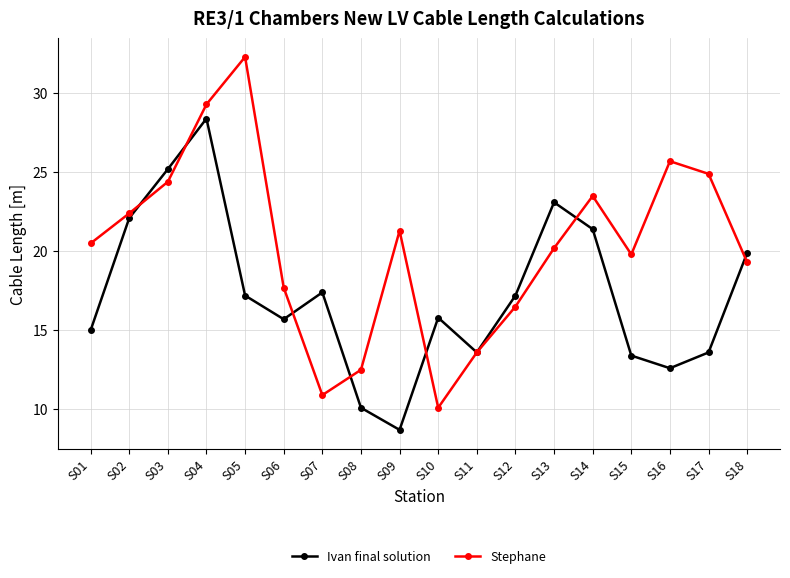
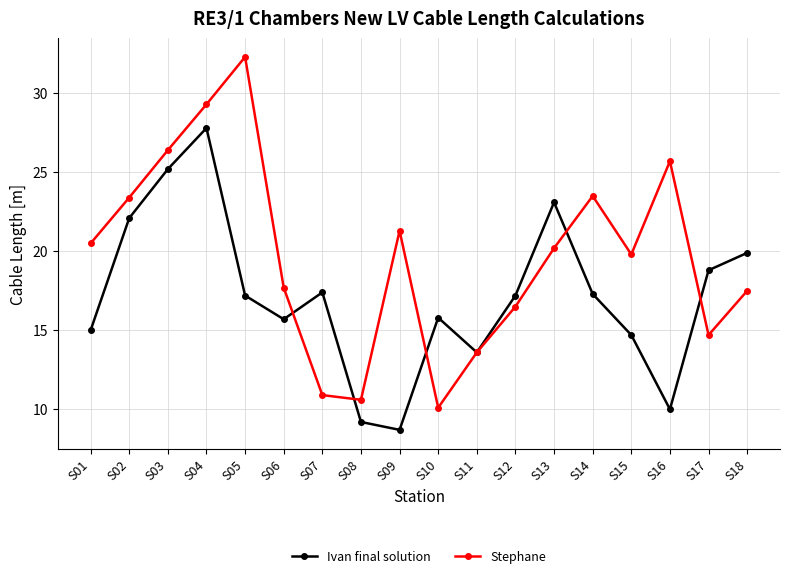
  {
    "Ivan final solution": {
      "S01": 15.0,
      "S02": 22.1,
      "S03": 25.2,
-     "S04": 28.4,
+     "S04": 27.8,
      "S05": 17.2,
      "S06": 15.7,
      "S07": 17.4,
-     "S08": 10.1,
+     "S08": 9.2,
      "S09": 8.7,
      "S10": 15.8,
      "S12": 17.2,
      "S13": 23.1,
-     "S14": 21.4,
-     "S15": 13.4,
-     "S16": 12.6,
-     "S17": 13.6,
+     "S14": 17.3,
+     "S15": 14.7,
+     "S16": 10.0,
+     "S17": 18.8,
      "S18": 19.9
    },
    "Stephane": {
      "S01": 20.5,
-     "S02": 22.4,
-     "S03": 24.4,
+     "S02": 23.4,
+     "S03": 26.4,
      "S04": 29.3,
      "S05": 32.3,
      "S06": 17.7,
      "S07": 10.9,
-     "S08": 12.5,
+     "S08": 10.6,
      "S09": 21.3,
      "S10": 10.1,
      "S12": 16.5,
      "S13": 20.2,
      "S14": 23.5,
      "S15": 19.8,
      "S16": 25.7,
-     "S17": 24.9,
-     "S18": 19.3
+     "S17": 14.7,
+     "S18": 17.5
    }
  }
